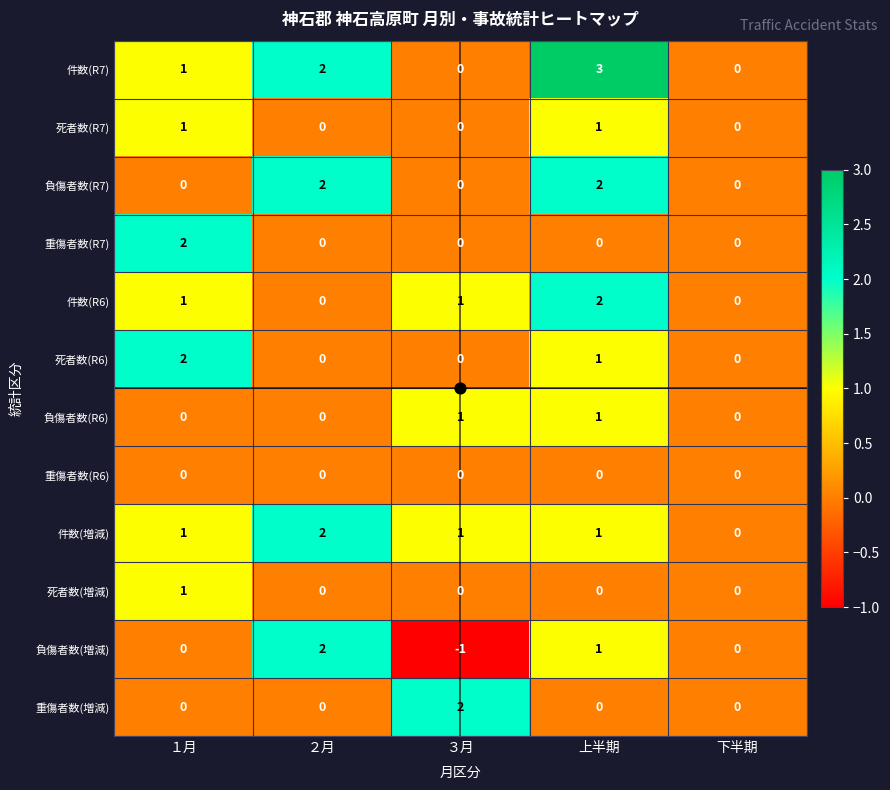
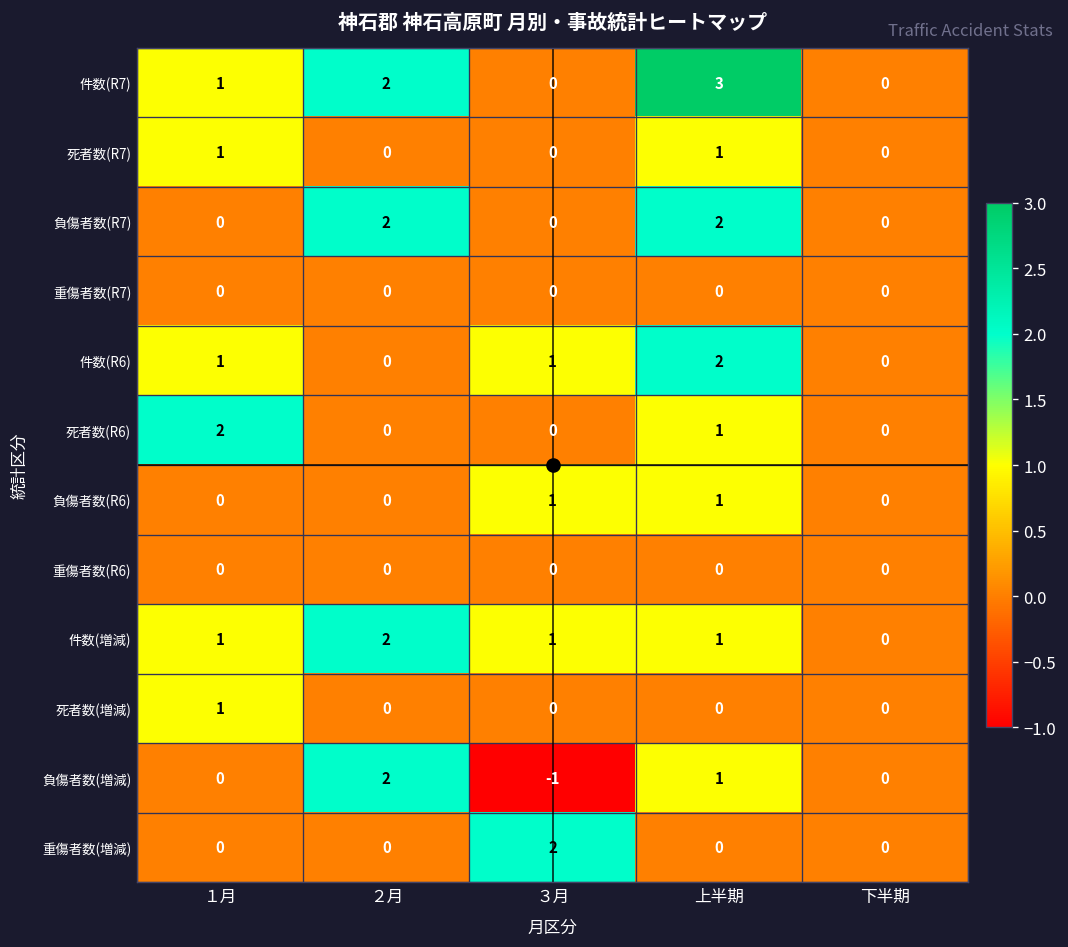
  {
    "件数(R7)": {
      "１月": 1,
      "２月": 2,
      "３月": 0,
      "上半期": 3,
      "下半期": 0
    },
    "死者数(R7)": {
      "１月": 1,
      "２月": 0,
      "３月": 0,
      "上半期": 1,
      "下半期": 0
    },
    "負傷者数(R7)": {
      "１月": 0,
      "２月": 2,
      "３月": 0,
      "上半期": 2,
      "下半期": 0
    },
    "重傷者数(R7)": {
-     "１月": 2,
+     "１月": 0,
      "２月": 0,
      "３月": 0,
      "上半期": 0,
      "下半期": 0
    },
    "件数(R6)": {
      "１月": 1,
      "２月": 0,
      "３月": 1,
      "上半期": 2,
      "下半期": 0
    },
    "死者数(R6)": {
      "１月": 2,
      "２月": 0,
      "３月": 0,
      "上半期": 1,
      "下半期": 0
    },
    "負傷者数(R6)": {
      "１月": 0,
      "２月": 0,
      "３月": 1,
      "上半期": 1,
      "下半期": 0
    },
    "重傷者数(R6)": {
      "１月": 0,
      "２月": 0,
      "３月": 0,
      "上半期": 0,
      "下半期": 0
    },
    "件数(増減)": {
      "１月": 1,
      "２月": 2,
      "３月": 1,
      "上半期": 1,
      "下半期": 0
    },
    "死者数(増減)": {
      "１月": 1,
      "２月": 0,
      "３月": 0,
      "上半期": 0,
      "下半期": 0
    },
    "負傷者数(増減)": {
      "１月": 0,
      "２月": 2,
      "３月": -1,
      "上半期": 1,
      "下半期": 0
    },
    "重傷者数(増減)": {
      "１月": 0,
      "２月": 0,
      "３月": 2,
      "上半期": 0,
      "下半期": 0
    }
  }
